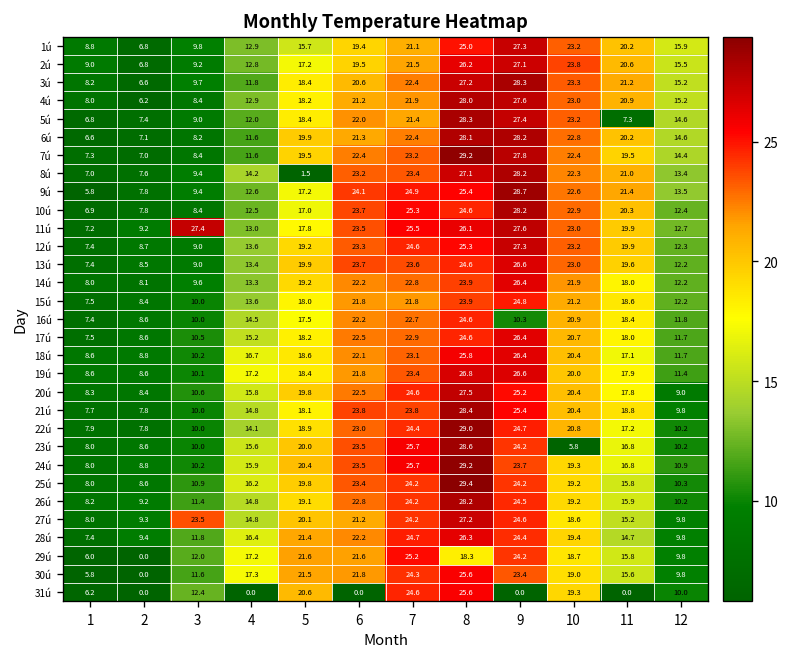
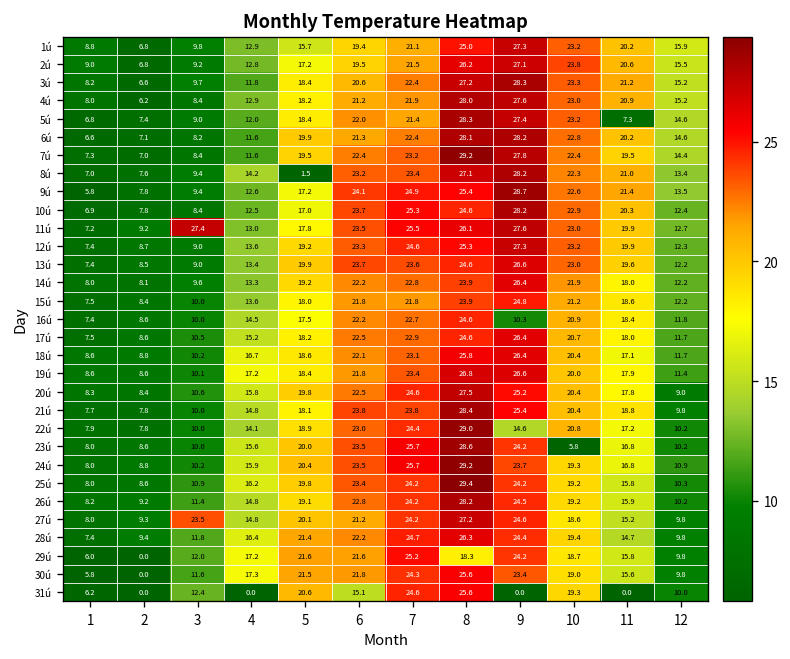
  {
    "22ú": {
      "1": 7.9,
      "2": 7.8,
      "3": 10.0,
      "4": 14.1,
      "5": 18.9,
      "6": 23.0,
      "7": 24.4,
      "8": 29.0,
-     "9": 24.7,
+     "9": 14.6,
      "10": 20.8,
      "11": 17.2,
      "12": 10.2
    },
    "31ú": {
      "1": 6.2,
      "2": 0.0,
      "3": 12.4,
      "4": 0.0,
      "5": 20.6,
-     "6": 0.0,
+     "6": 15.1,
      "7": 24.6,
      "8": 25.6,
      "9": 0.0,
      "10": 19.3,
      "11": 0.0,
      "12": 10.0
    }
  }
